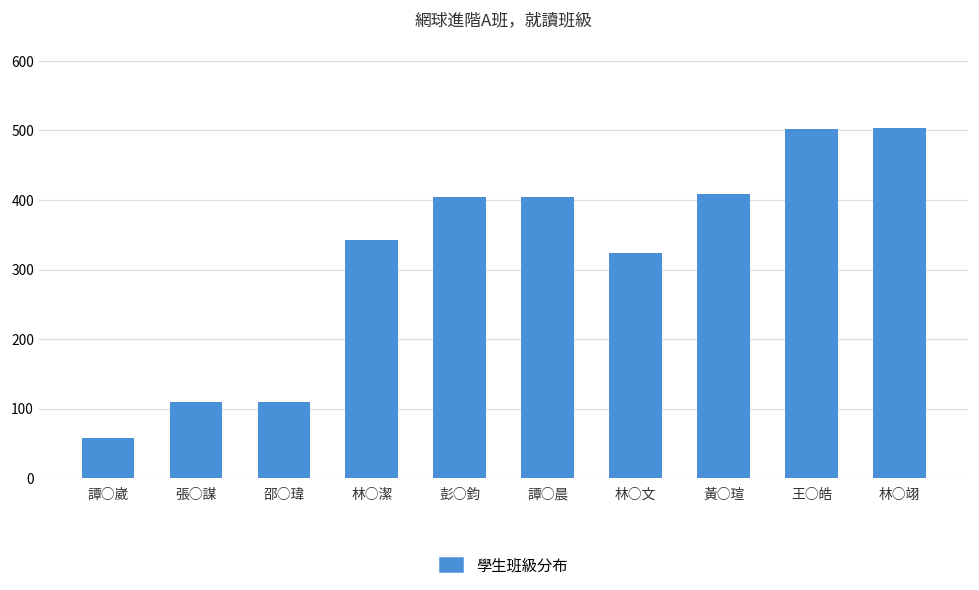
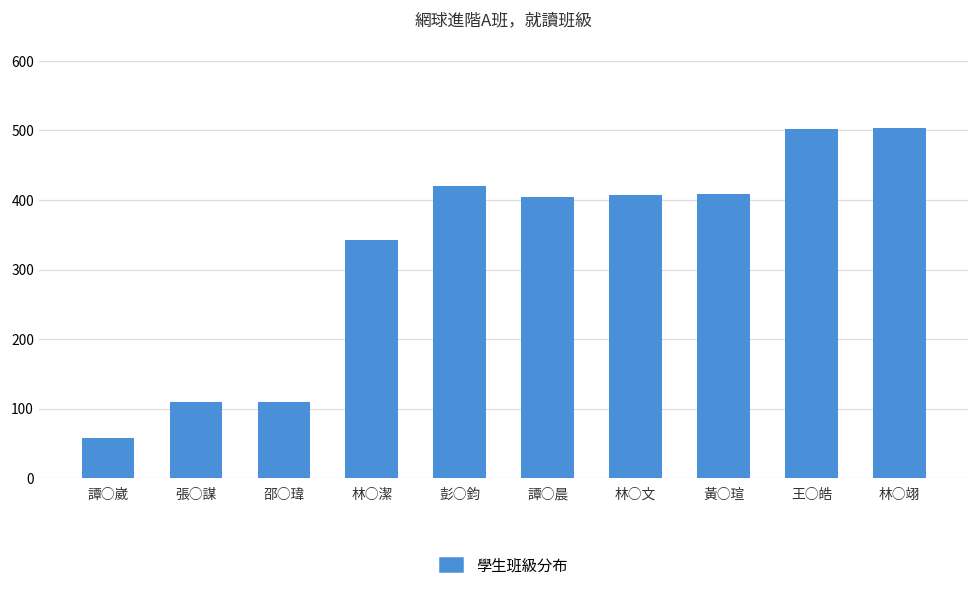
  {
    "譚○崴": 60,
    "張○謀": 110,
    "邵○瑋": 110,
    "林○潔": 340,
-   "彭○鈞": 400,
+   "彭○鈞": 420,
    "譚○晨": 400,
-   "林○文": 320,
+   "林○文": 410,
    "黃○瑄": 410,
    "王○皓": 500,
    "林○翊": 500
  }
